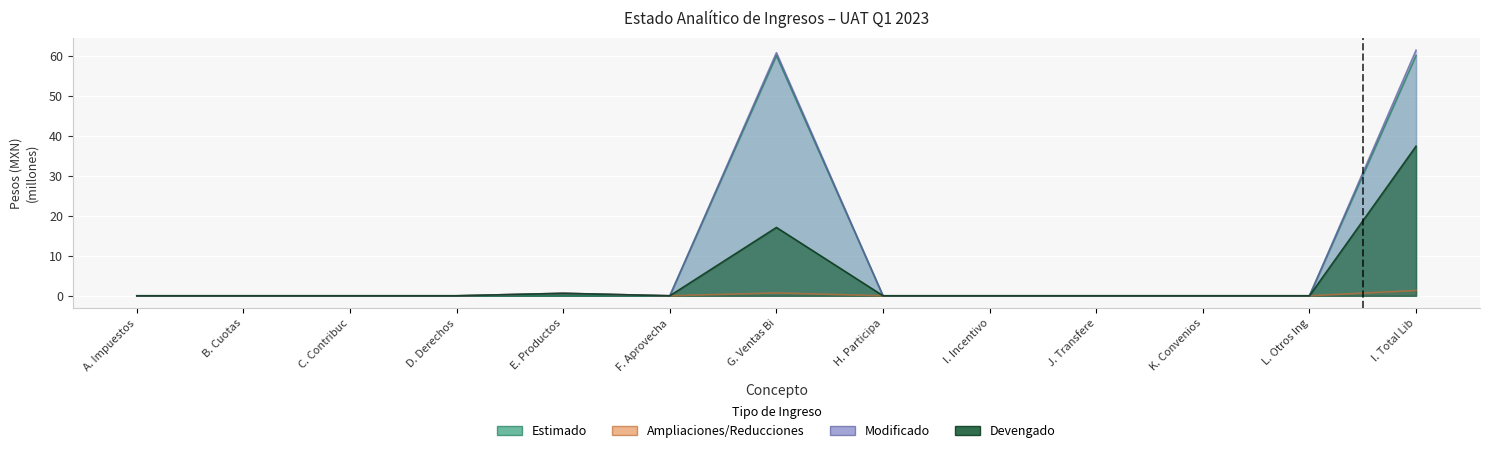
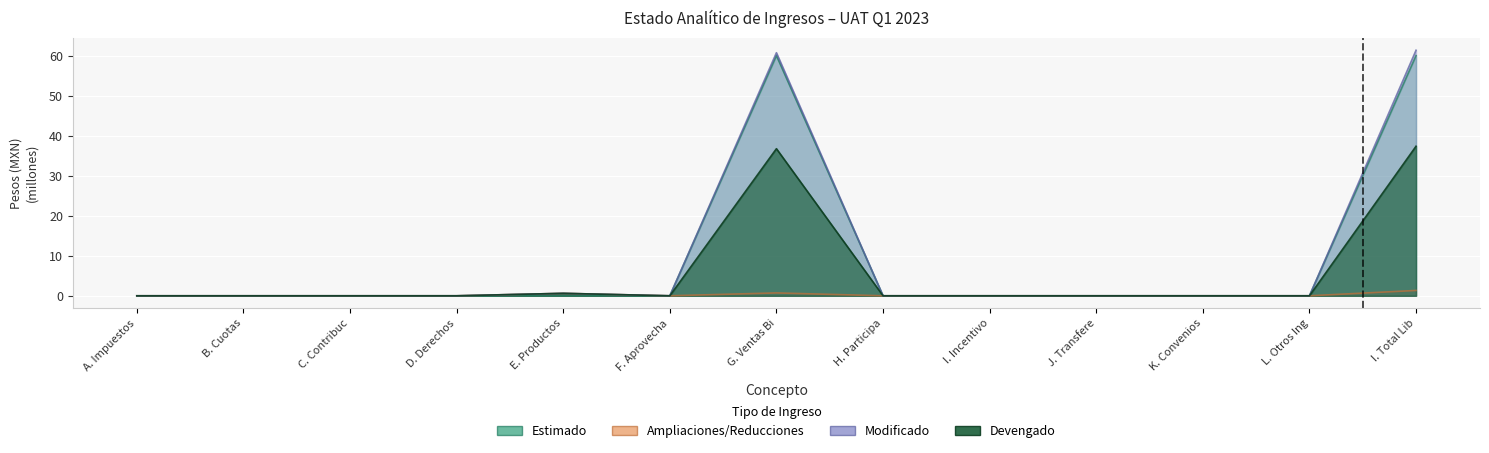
  {
    "Devengado": {
-     "G. Ventas Bi": 17,
+     "G. Ventas Bi": 37,
      "I. Total Lib": 37
    }
  }
